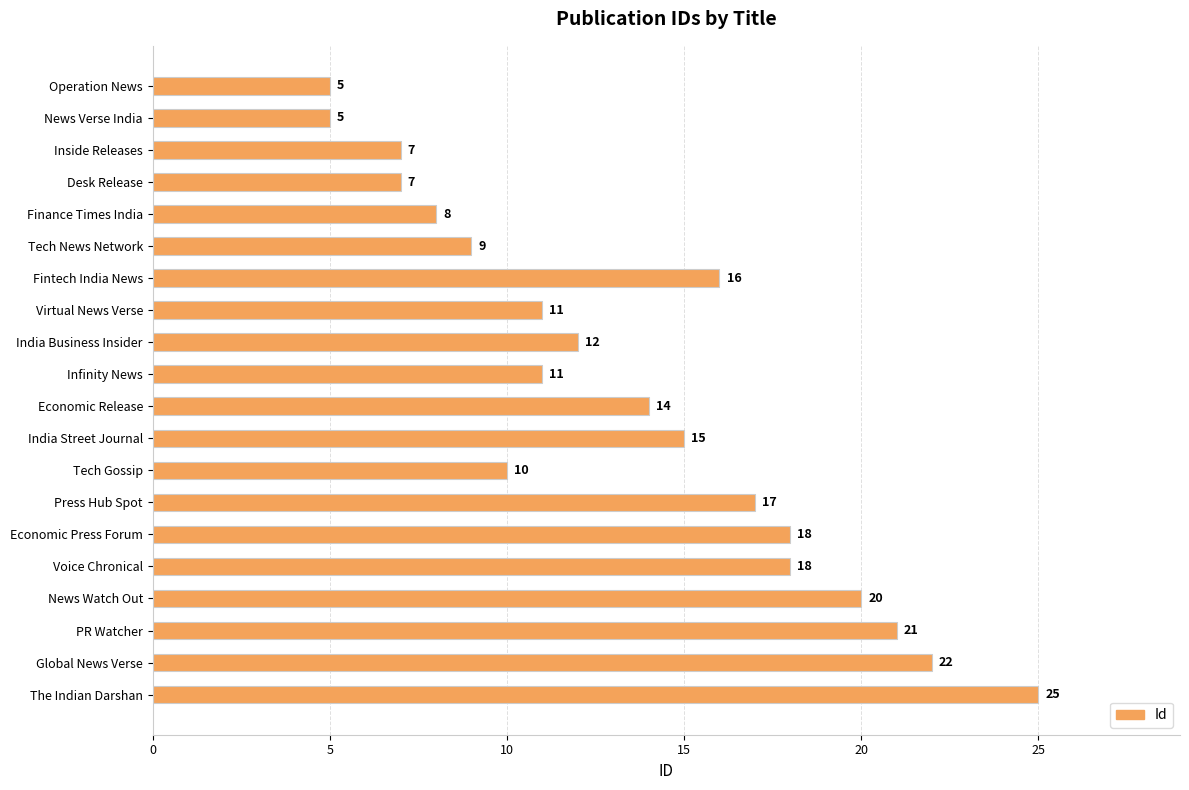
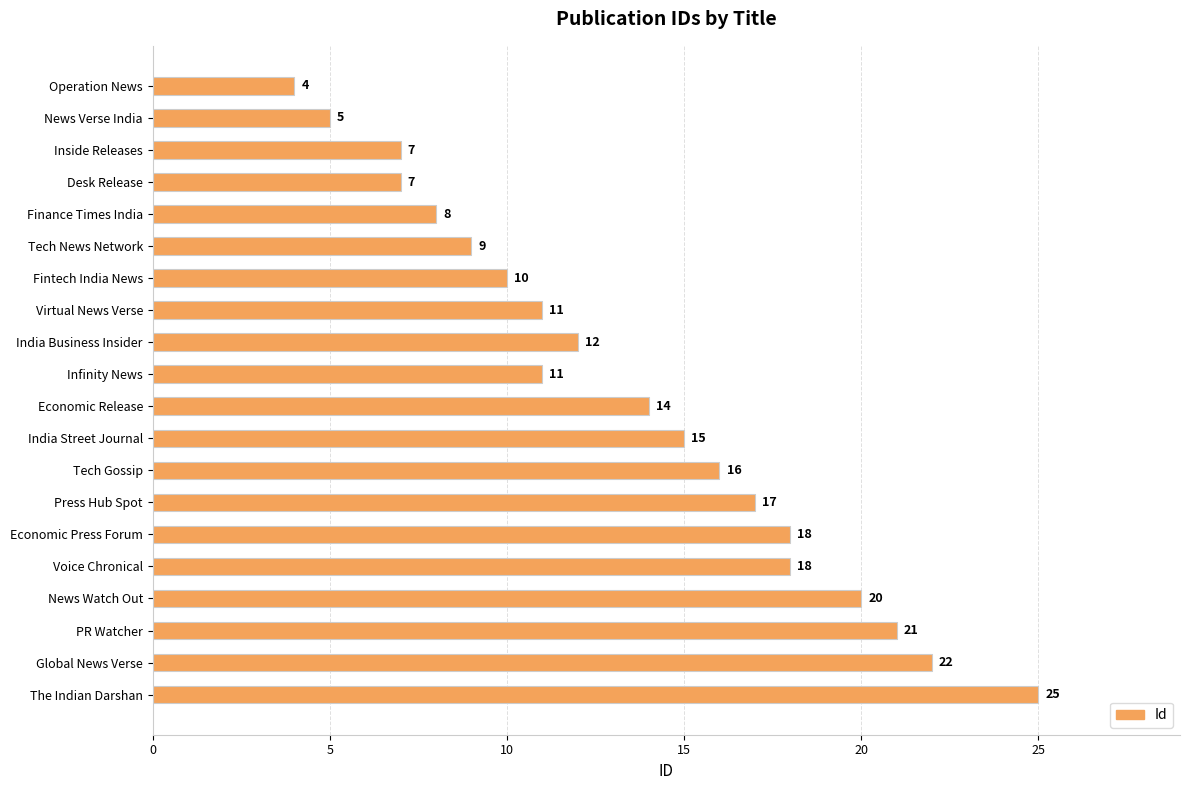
  {
-   "Operation News": 5,
+   "Operation News": 4,
    "News Verse India": 5,
    "Inside Releases": 7,
    "Desk Release": 7,
    "Finance Times India": 8,
    "Tech News Network": 9,
-   "Fintech India News": 16,
+   "Fintech India News": 10,
    "Virtual News Verse": 11,
    "India Business Insider": 12,
    "Infinity News": 11,
    "Economic Release": 14,
    "India Street Journal": 15,
-   "Tech Gossip": 10,
+   "Tech Gossip": 16,
    "Press Hub Spot": 17,
    "Economic Press Forum": 18,
    "Voice Chronical": 18,
    "News Watch Out": 20,
    "PR Watcher": 21,
    "Global News Verse": 22,
    "The Indian Darshan": 25
  }
